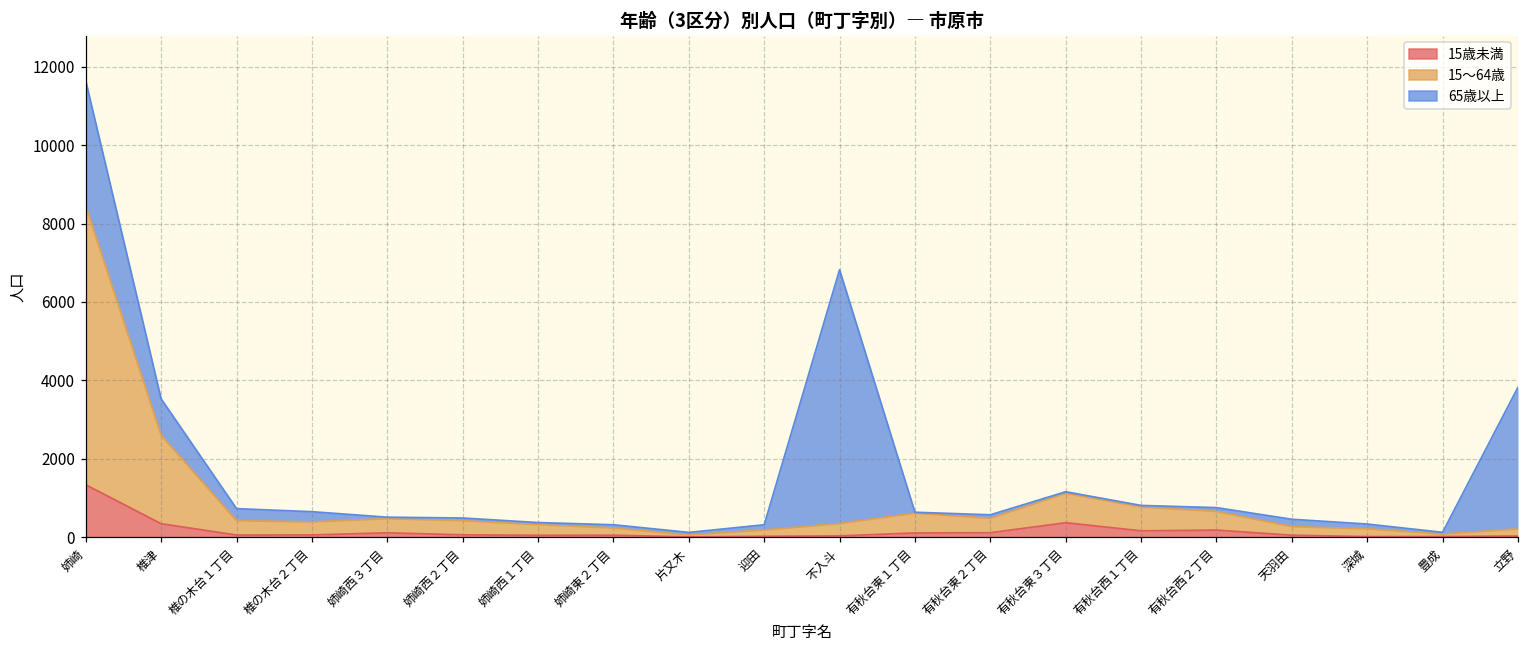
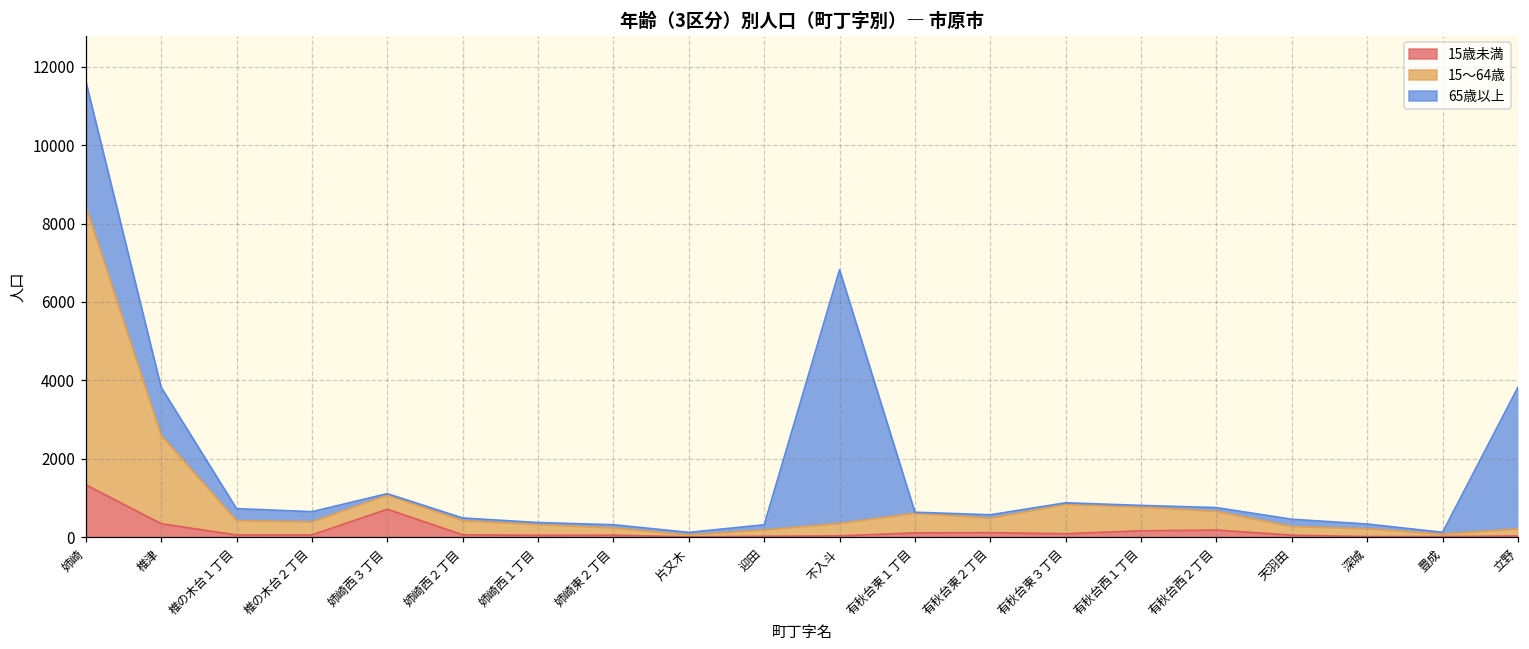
  {
    "15歳未満": {
      "姉崎": 1300,
      "椎津": 300,
      "椎の木台１丁目": 100,
      "椎の木台２丁目": 100,
-     "姉崎西３丁目": 100,
+     "姉崎西３丁目": 700,
      "姉崎西２丁目": 100,
      "姉崎西１丁目": 0,
      "姉崎東２丁目": 0,
      "迎田": 0,
      "不入斗": 0,
      "有秋台東１丁目": 100,
      "有秋台東２丁目": 100,
-     "有秋台東３丁目": 400,
+     "有秋台東３丁目": 100,
      "有秋台西１丁目": 200,
      "有秋台西２丁目": 200,
      "天羽田": 0,
      "深城": 0,
      "立野": 0
    },
    "15～64歳": {
      "姉崎": 7100,
      "椎津": 2300,
      "椎の木台１丁目": 400,
      "椎の木台２丁目": 300,
      "姉崎東２丁目": 200,
      "迎田": 200,
      "不入斗": 300,
      "有秋台東２丁目": 400,
      "有秋台西２丁目": 500,
      "天羽田": 200,
      "深城": 200,
      "立野": 200
    },
    "65歳以上": {
      "姉崎": 3200,
-     "椎津": 900,
+     "椎津": 1200,
      "椎の木台１丁目": 300,
      "椎の木台２丁目": 300,
      "姉崎東２丁目": 100,
      "迎田": 100,
      "不入斗": 6500,
      "有秋台東２丁目": 100,
      "有秋台西２丁目": 100,
      "天羽田": 200,
      "深城": 100,
      "立野": 3600
    }
  }
